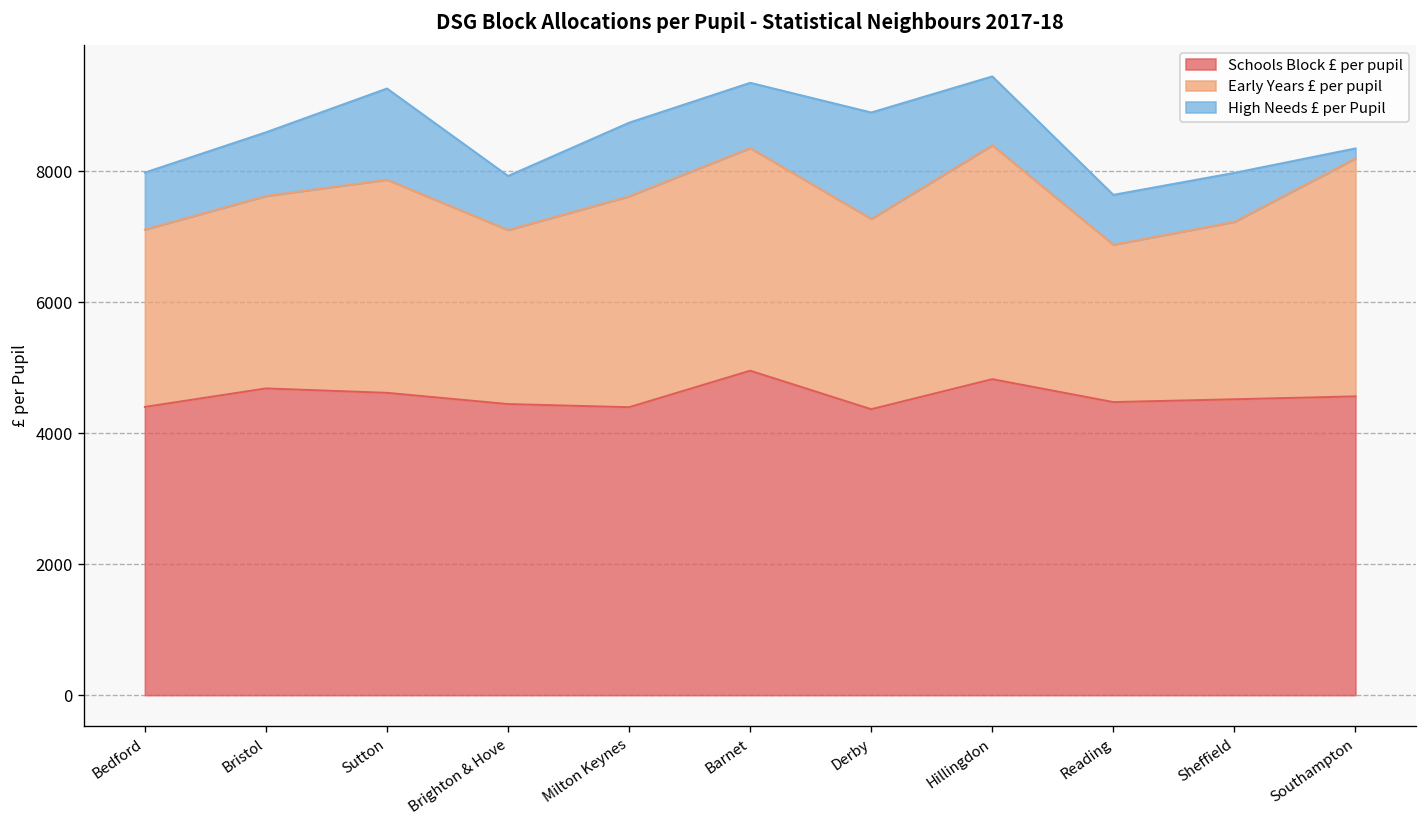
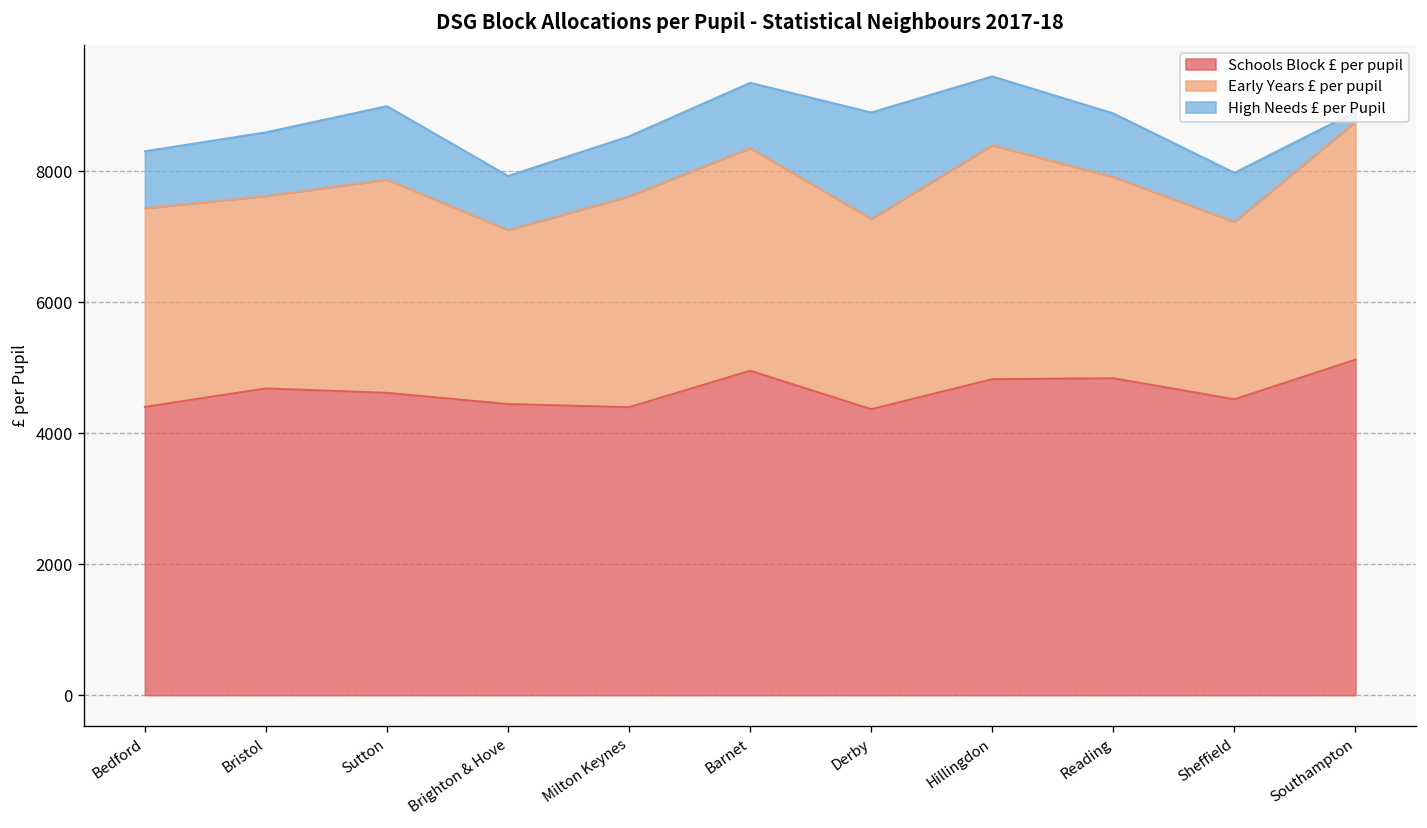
  {
    "Schools Block £ per pupil": {
      "Bedford": 4400,
      "Bristol": 4700,
      "Sutton": 4600,
      "Brighton & Hove": 4400,
      "Milton Keynes": 4400,
      "Barnet": 5000,
      "Derby": 4400,
      "Hillingdon": 4800,
-     "Reading": 4500,
+     "Reading": 4800,
      "Sheffield": 4500,
-     "Southampton": 4600
+     "Southampton": 5100
    },
    "Early Years £ per pupil": {
-     "Bedford": 2700,
+     "Bedford": 3000,
      "Bristol": 2900,
      "Sutton": 3300,
      "Brighton & Hove": 2700,
      "Milton Keynes": 3200,
      "Barnet": 3400,
      "Derby": 2900,
      "Hillingdon": 3600,
-     "Reading": 2400,
+     "Reading": 3100,
      "Sheffield": 2700
    },
    "High Needs £ per Pupil": {
      "Bedford": 900,
      "Bristol": 1000,
-     "Sutton": 1400,
+     "Sutton": 1100,
      "Brighton & Hove": 800,
-     "Milton Keynes": 1100,
+     "Milton Keynes": 900,
      "Barnet": 1000,
      "Derby": 1600,
      "Hillingdon": 1100,
-     "Reading": 800,
+     "Reading": 1000,
      "Sheffield": 700
    }
  }
